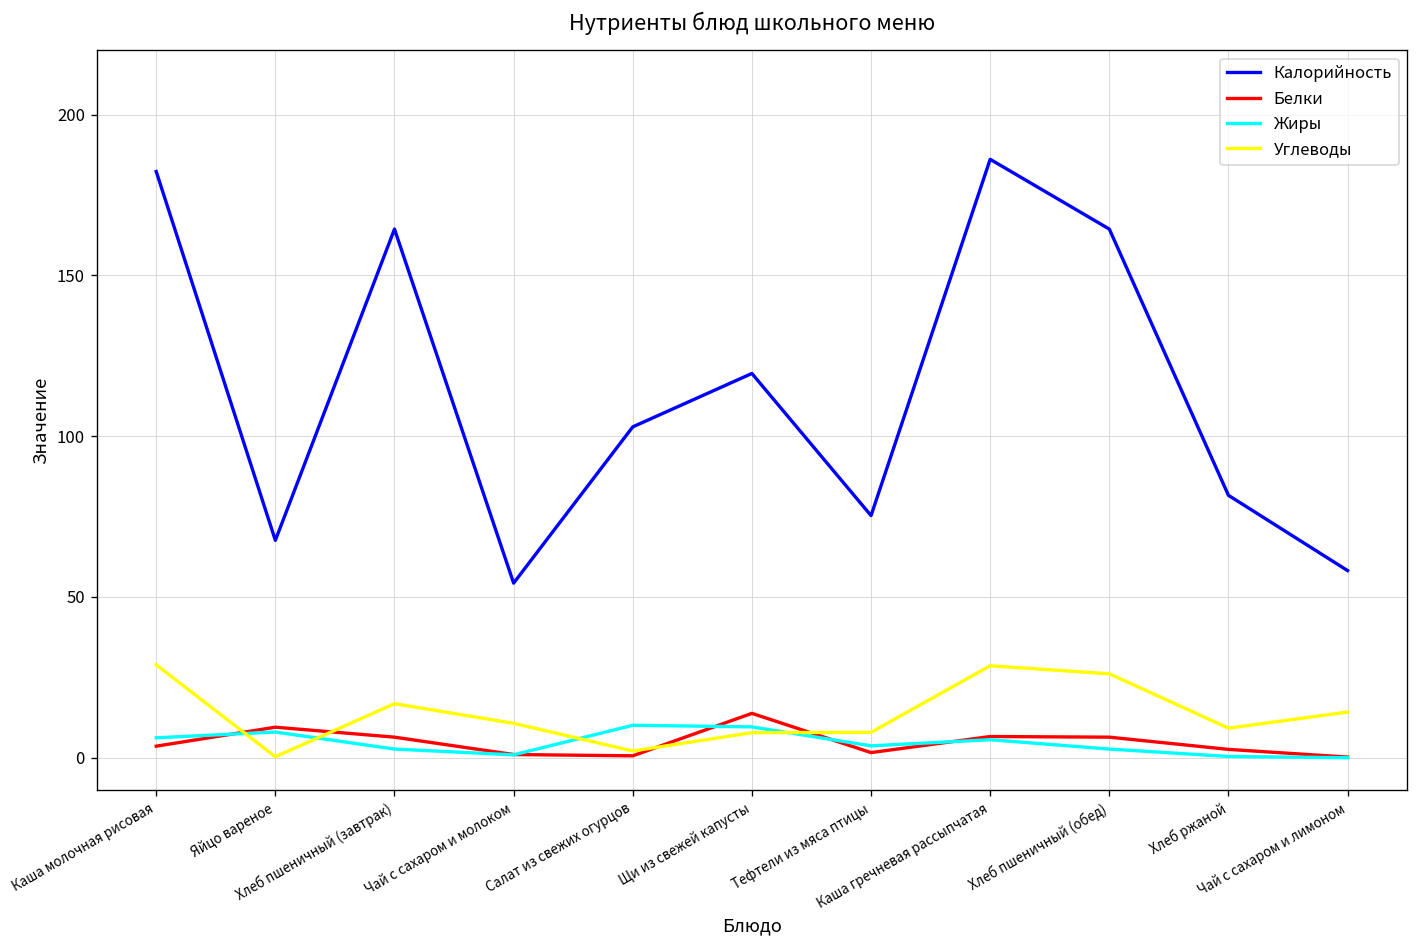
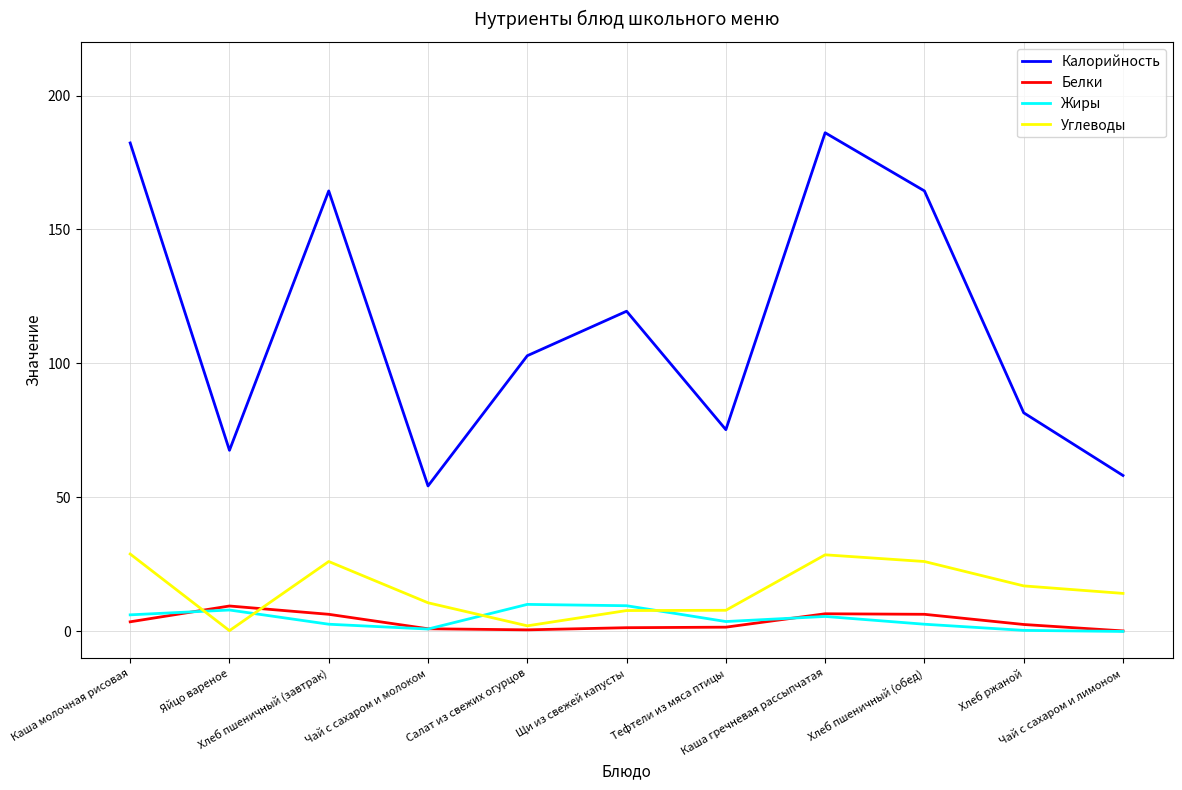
  {
    "Калорийность": {
      "Каша молочная рисовая": 182,
      "Яйцо вареное": 68,
      "Хлеб пшеничный (завтрак)": 164,
      "Чай с сахаром и молоком": 54,
      "Салат из свежих огурцов": 103,
      "Щи из свежей капусты": 120,
      "Тефтели из мяса птицы": 75,
      "Каша гречневая рассыпчатая": 186,
      "Хлеб пшеничный (обед)": 164,
      "Хлеб ржаной": 82,
      "Чай с сахаром и лимоном": 58
    },
    "Белки": {
      "Каша молочная рисовая": 4,
      "Яйцо вареное": 10,
      "Хлеб пшеничный (завтрак)": 6,
      "Салат из свежих огурцов": 1,
-     "Щи из свежей капусты": 14,
+     "Щи из свежей капусты": 1,
      "Тефтели из мяса птицы": 2,
      "Каша гречневая рассыпчатая": 7,
      "Хлеб пшеничный (обед)": 6,
      "Хлеб ржаной": 3
    },
    "Жиры": {
      "Каша молочная рисовая": 6,
      "Яйцо вареное": 8,
      "Хлеб пшеничный (завтрак)": 3,
      "Салат из свежих огурцов": 10,
      "Щи из свежей капусты": 10,
      "Тефтели из мяса птицы": 4,
      "Каша гречневая рассыпчатая": 6,
      "Хлеб пшеничный (обед)": 3,
      "Хлеб ржаной": 0
    },
    "Углеводы": {
      "Каша молочная рисовая": 29,
      "Яйцо вареное": 0,
-     "Хлеб пшеничный (завтрак)": 17,
+     "Хлеб пшеничный (завтрак)": 26,
      "Чай с сахаром и молоком": 11,
      "Салат из свежих огурцов": 2,
      "Щи из свежей капусты": 8,
      "Тефтели из мяса птицы": 8,
      "Каша гречневая рассыпчатая": 29,
      "Хлеб пшеничный (обед)": 26,
-     "Хлеб ржаной": 9,
+     "Хлеб ржаной": 17,
      "Чай с сахаром и лимоном": 14
    }
  }
